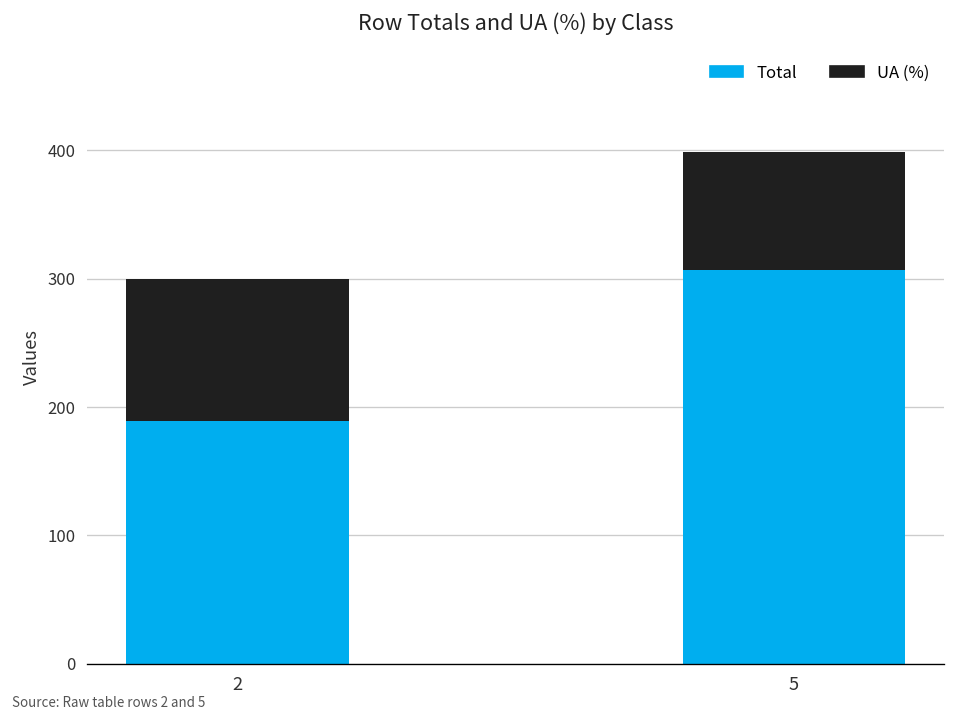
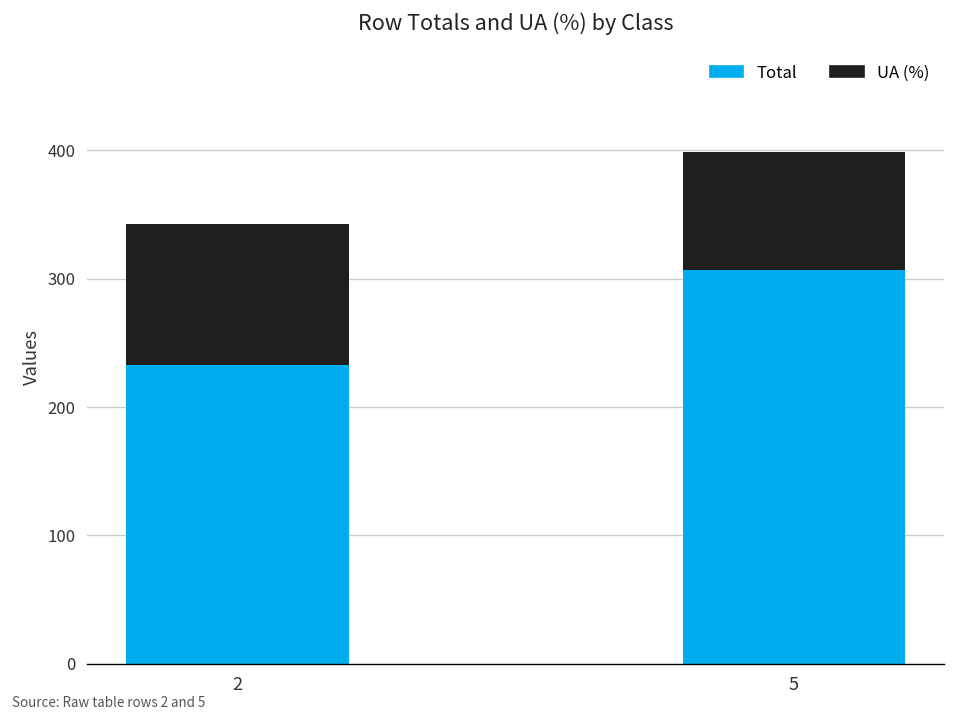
  {
    "Total": {
-     "2": 189,
+     "2": 233,
      "5": 307
    },
    "UA (%)": {
      "2": 111,
      "5": 92
    }
  }
